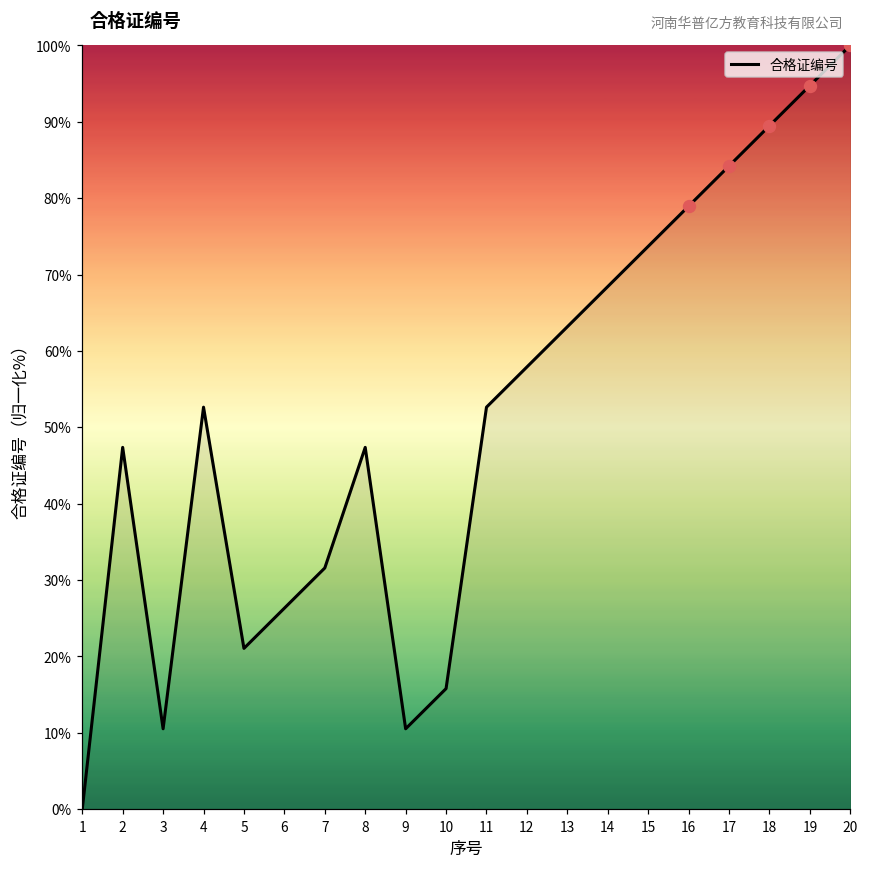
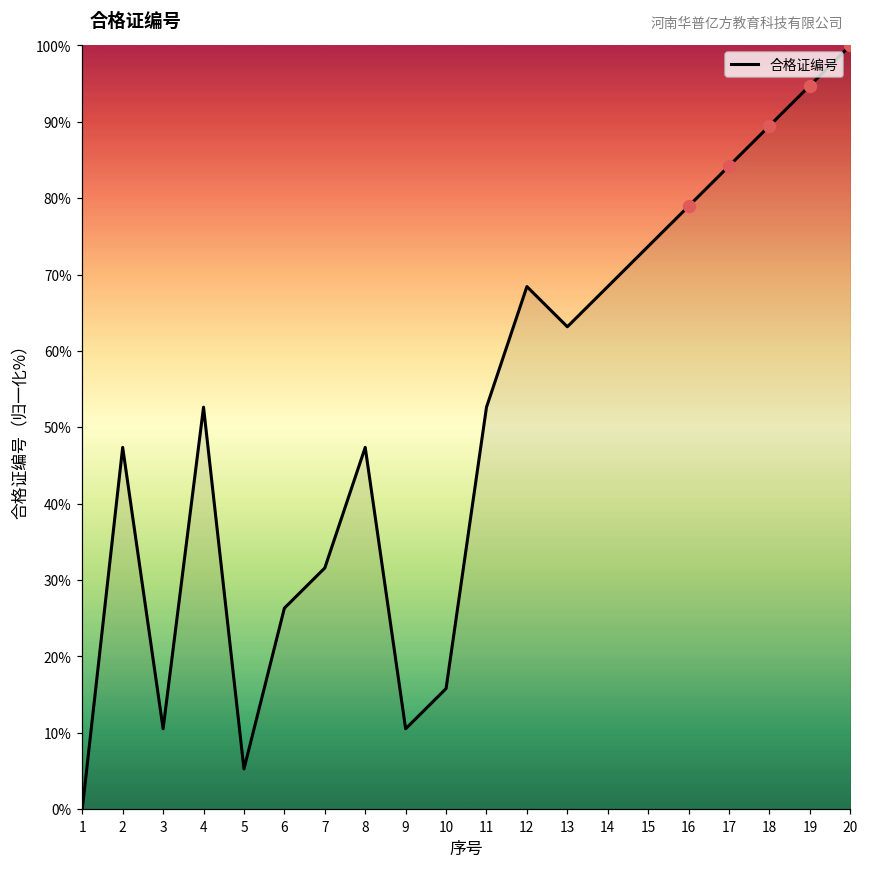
  {
    "合格证编号": {
      "1": "0%",
      "2": "47%",
      "3": "11%",
      "4": "53%",
-     "5": "21%",
+     "5": "5%",
      "6": "26%",
      "7": "32%",
      "8": "47%",
      "9": "11%",
      "10": "16%",
      "11": "53%",
-     "12": "58%",
+     "12": "68%",
      "13": "63%",
      "14": "68%",
      "15": "74%"
    }
  }
